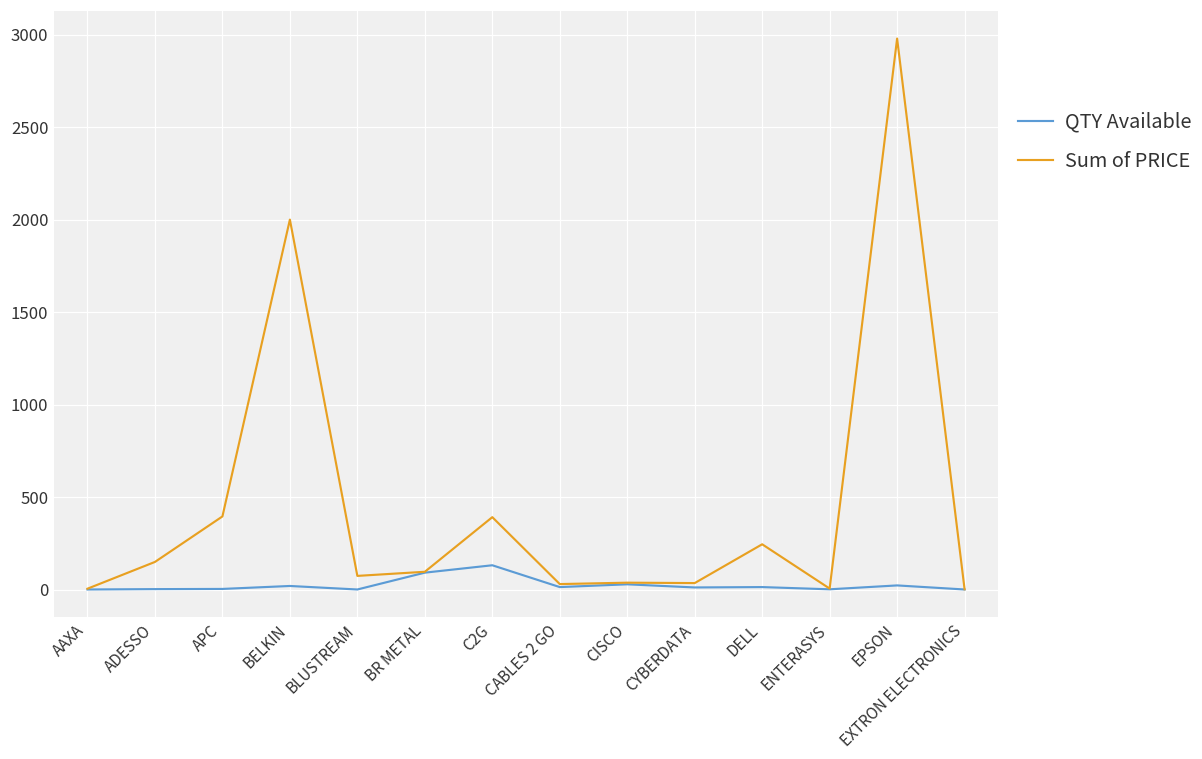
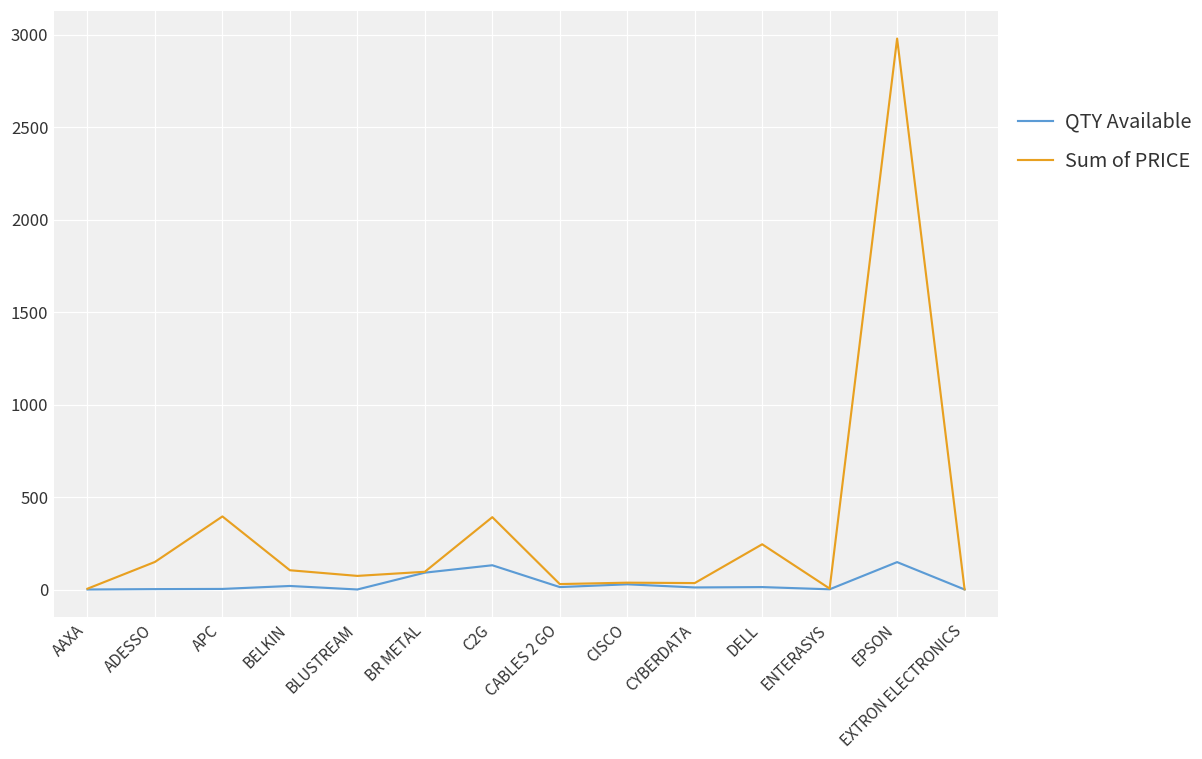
  {
    "QTY Available": {
      "ADESSO": 0,
      "APC": 0,
      "BELKIN": 20,
      "BLUSTREAM": 0,
      "C2G": 130,
      "CABLES 2 GO": 10,
      "CYBERDATA": 10,
      "DELL": 10,
-     "EPSON": 20
+     "EPSON": 150
    },
    "Sum of PRICE": {
      "ADESSO": 150,
      "APC": 400,
-     "BELKIN": 2000,
+     "BELKIN": 110,
      "BLUSTREAM": 70,
      "C2G": 390,
      "CABLES 2 GO": 30,
      "CYBERDATA": 40,
      "DELL": 250,
      "EPSON": 2980
    }
  }
